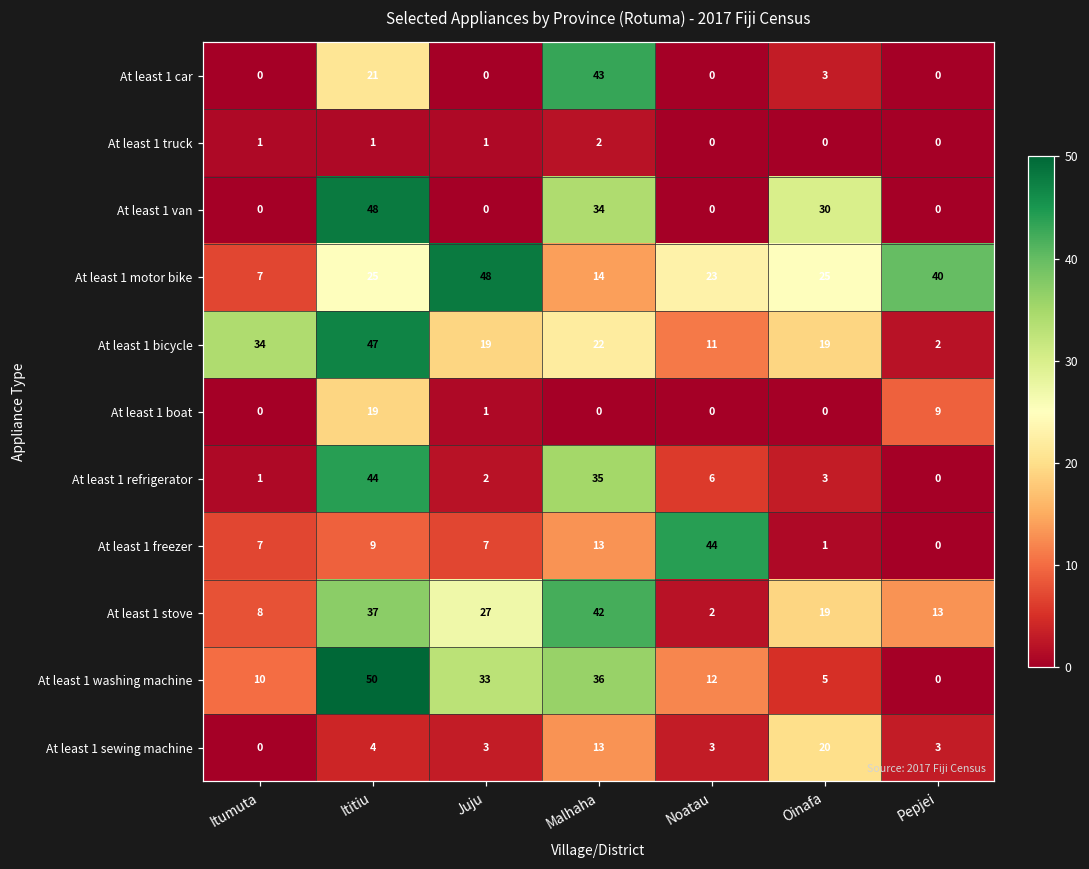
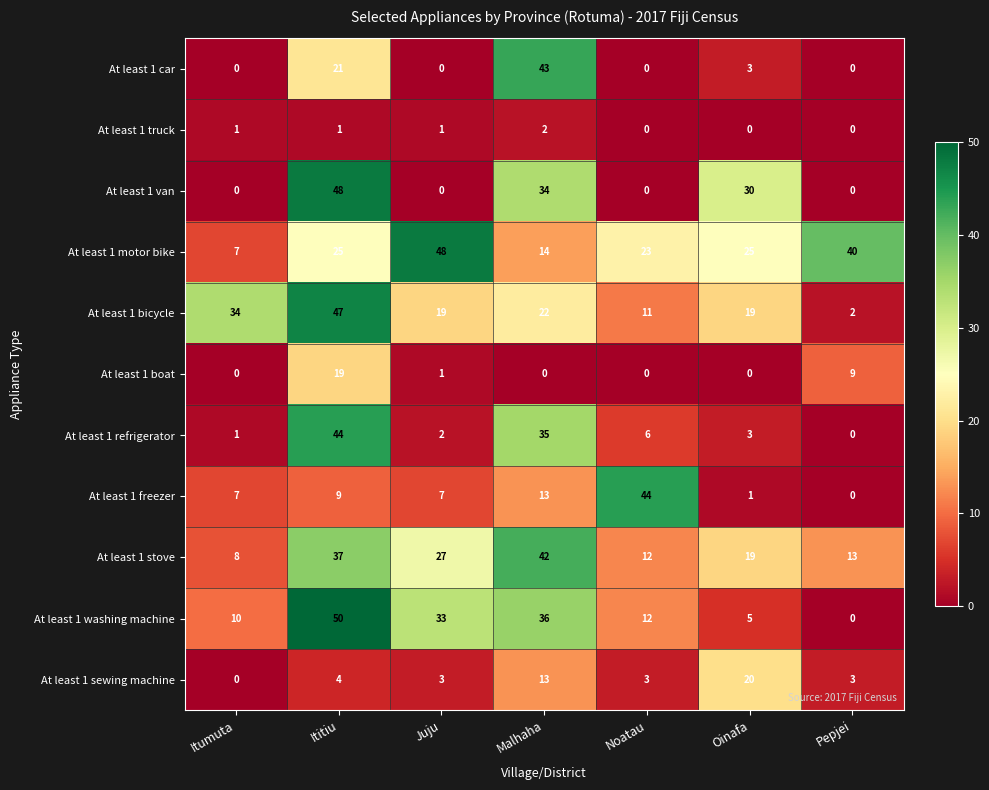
  {
    "At least 1 car": {
      "Itumuta": 0,
      "Ititiu": 21,
      "Juju": 0,
      "Malhaha": 43,
      "Noatau": 0,
      "Oinafa": 3,
      "Pepjei": 0
    },
    "At least 1 truck": {
      "Itumuta": 1,
      "Ititiu": 1,
      "Juju": 1,
      "Malhaha": 2,
      "Noatau": 0,
      "Oinafa": 0,
      "Pepjei": 0
    },
    "At least 1 van": {
      "Itumuta": 0,
      "Ititiu": 48,
      "Juju": 0,
      "Malhaha": 34,
      "Noatau": 0,
      "Oinafa": 30,
      "Pepjei": 0
    },
    "At least 1 motor bike": {
      "Itumuta": 7,
      "Ititiu": 25,
      "Juju": 48,
      "Malhaha": 14,
      "Noatau": 23,
      "Oinafa": 25,
      "Pepjei": 40
    },
    "At least 1 bicycle": {
      "Itumuta": 34,
      "Ititiu": 47,
      "Juju": 19,
      "Malhaha": 22,
      "Noatau": 11,
      "Oinafa": 19,
      "Pepjei": 2
    },
    "At least 1 boat": {
      "Itumuta": 0,
      "Ititiu": 19,
      "Juju": 1,
      "Malhaha": 0,
      "Noatau": 0,
      "Oinafa": 0,
      "Pepjei": 9
    },
    "At least 1 refrigerator": {
      "Itumuta": 1,
      "Ititiu": 44,
      "Juju": 2,
      "Malhaha": 35,
      "Noatau": 6,
      "Oinafa": 3,
      "Pepjei": 0
    },
    "At least 1 freezer": {
      "Itumuta": 7,
      "Ititiu": 9,
      "Juju": 7,
      "Malhaha": 13,
      "Noatau": 44,
      "Oinafa": 1,
      "Pepjei": 0
    },
    "At least 1 stove": {
      "Itumuta": 8,
      "Ititiu": 37,
      "Juju": 27,
      "Malhaha": 42,
-     "Noatau": 2,
+     "Noatau": 12,
      "Oinafa": 19,
      "Pepjei": 13
    },
    "At least 1 washing machine": {
      "Itumuta": 10,
      "Ititiu": 50,
      "Juju": 33,
      "Malhaha": 36,
      "Noatau": 12,
      "Oinafa": 5,
      "Pepjei": 0
    },
    "At least 1 sewing machine": {
      "Itumuta": 0,
      "Ititiu": 4,
      "Juju": 3,
      "Malhaha": 13,
      "Noatau": 3,
      "Oinafa": 20
    }
  }
